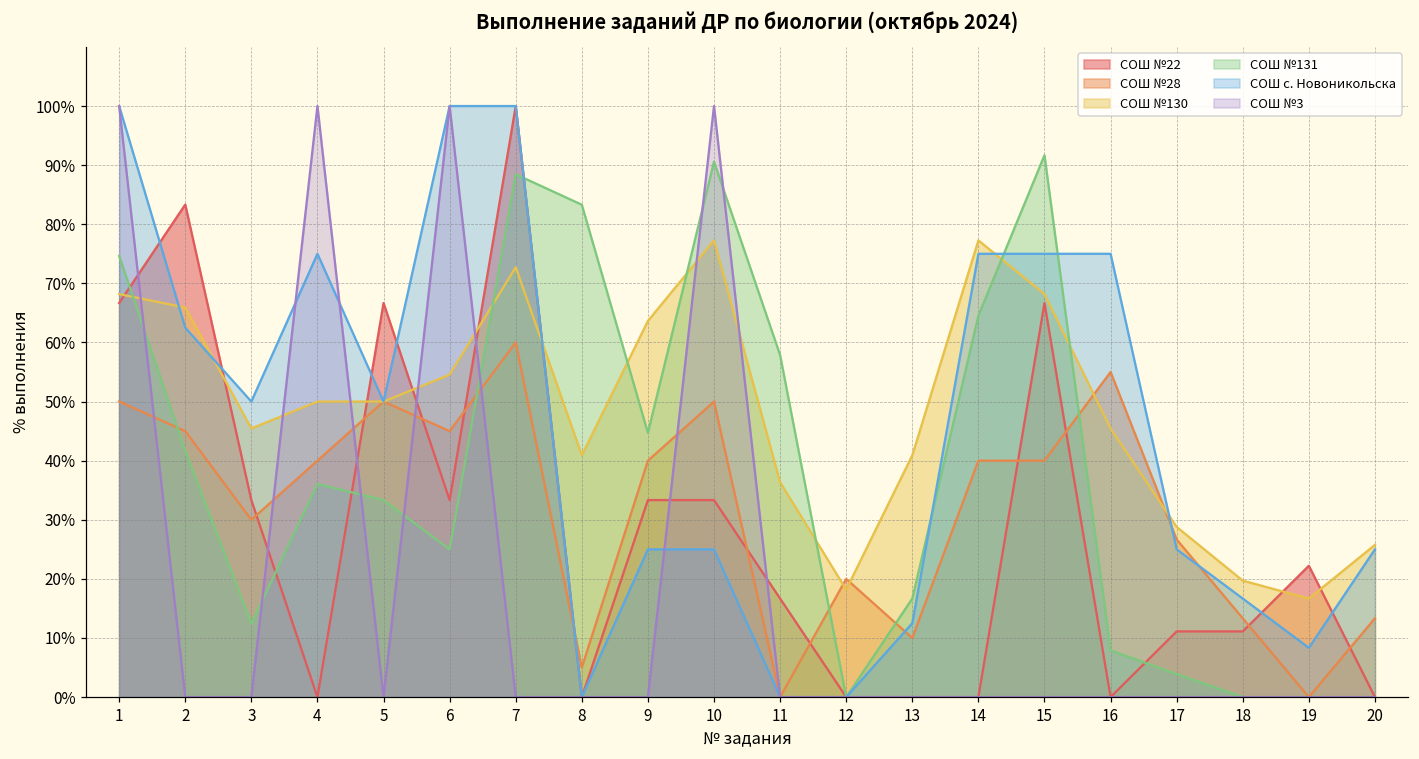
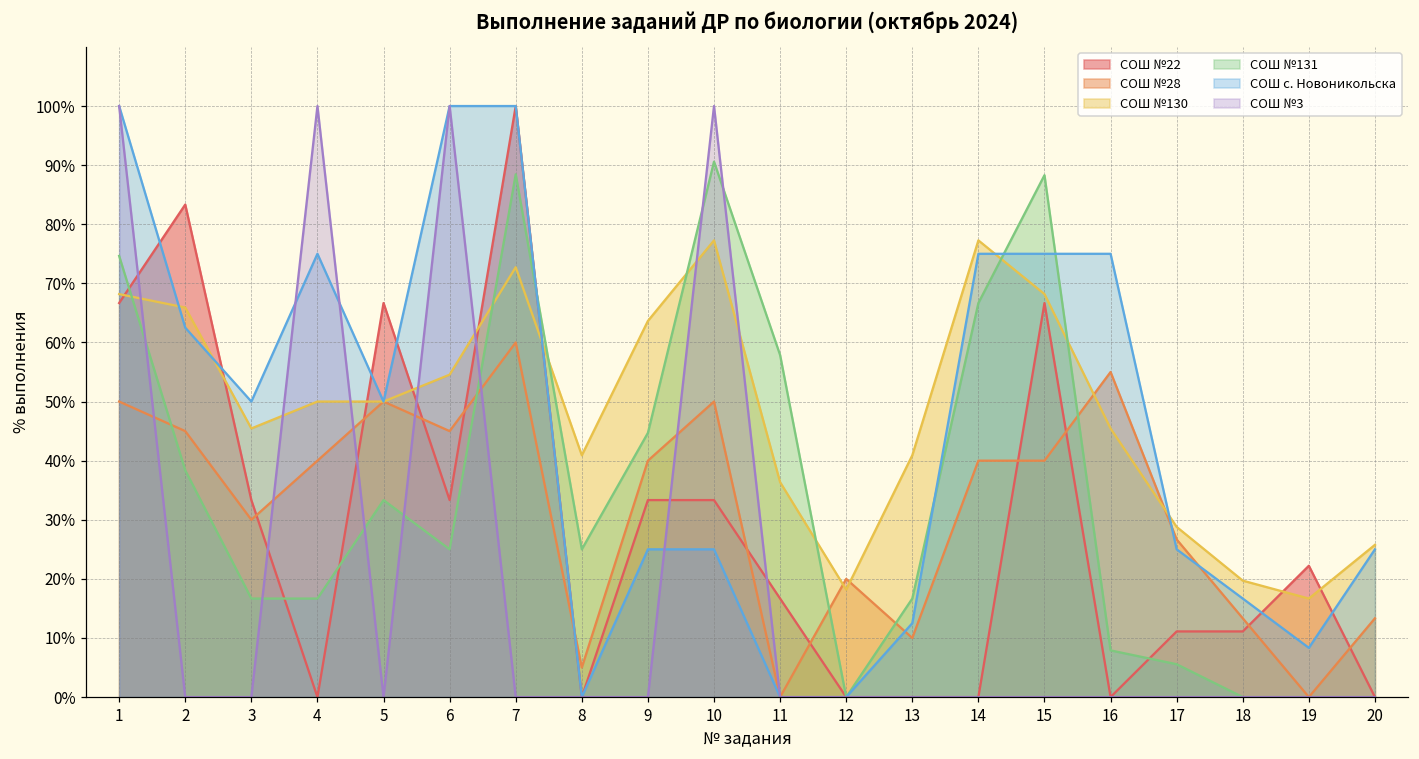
  {
    "СОШ №131": {
      "1": "75%",
-     "2": "42%",
-     "3": "12%",
-     "4": "36%",
+     "2": "38%",
+     "3": "17%",
+     "4": "17%",
      "5": "33%",
      "6": "25%",
      "7": "88%",
-     "8": "83%",
+     "8": "25%",
      "9": "45%",
      "10": "91%",
      "11": "58%",
      "13": "17%",
-     "14": "65%",
-     "15": "92%",
+     "14": "67%",
+     "15": "88%",
      "16": "8%",
-     "17": "4%"
+     "17": "6%"
    }
  }
